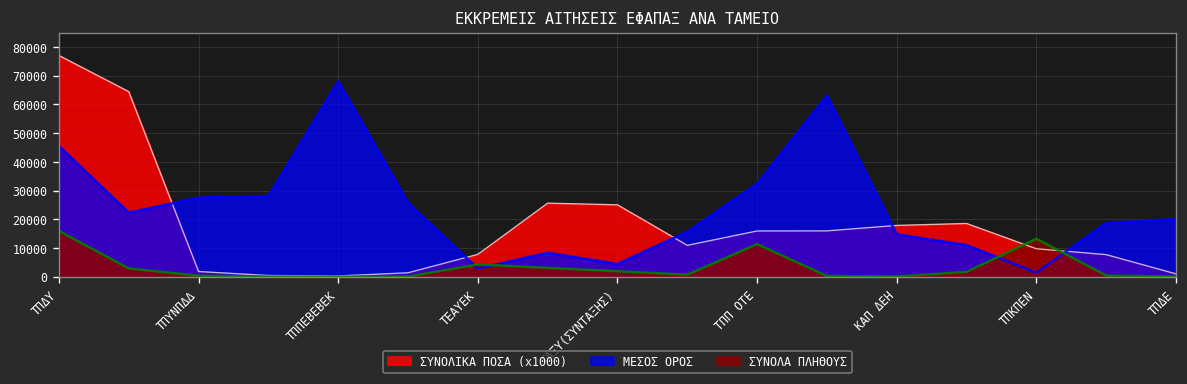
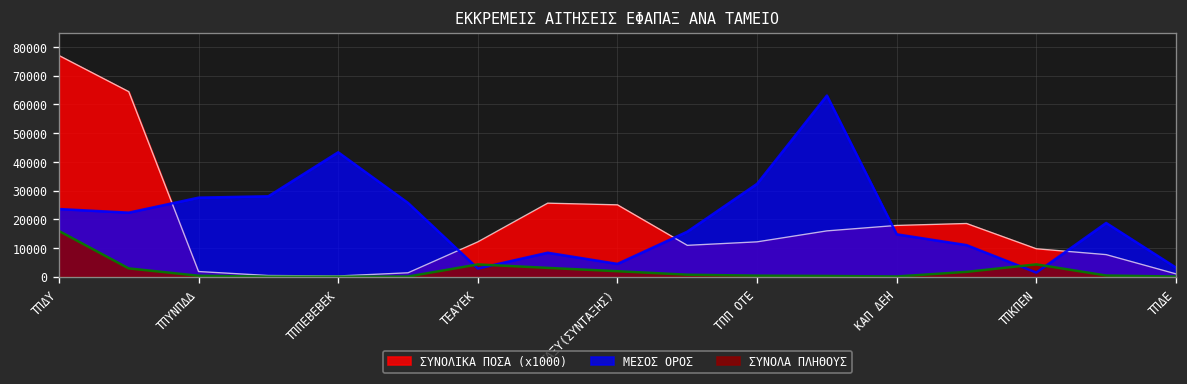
  {
    "ΣΥΝΟΛΙΚΑ ΠΟΣΑ (x1000)": {
      "ΤΠΔΥ": 77000,
      "ΤΠΥΝΠΔΔ": 2000,
-     "ΤΕΑΥΕΚ": 8000,
+     "ΤΕΑΥΕΚ": 12000,
      "ΤΑΞΥ(ΣΥΝΤΑΞΗΣ)": 25000,
-     "ΤΠΠ ΟΤΕ": 16000,
+     "ΤΠΠ ΟΤΕ": 12000,
      "ΚΑΠ ΔΕΗ": 18000,
      "ΤΠΚΠΕΝ": 10000
    },
    "ΜΕΣΟΣ ΟΡΟΣ": {
-     "ΤΠΔΥ": 46000,
+     "ΤΠΔΥ": 24000,
      "ΤΠΥΝΠΔΔ": 28000,
-     "ΤΠΠΕΒΕΒΕΚ": 68000,
+     "ΤΠΠΕΒΕΒΕΚ": 43000,
      "ΤΕΑΥΕΚ": 3000,
      "ΤΑΞΥ(ΣΥΝΤΑΞΗΣ)": 4000,
      "ΤΠΠ ΟΤΕ": 32000,
      "ΚΑΠ ΔΕΗ": 15000,
      "ΤΠΚΠΕΝ": 1000,
-     "ΤΠΔΕ": 20000
+     "ΤΠΔΕ": 3000
    },
    "ΣΥΝΟΛΑ ΠΛΗΘΟΥΣ": {
      "ΤΠΔΥ": 16000,
      "ΤΠΥΝΠΔΔ": 0,
      "ΤΕΑΥΕΚ": 4000,
      "ΤΑΞΥ(ΣΥΝΤΑΞΗΣ)": 2000,
-     "ΤΠΠ ΟΤΕ": 11000,
+     "ΤΠΠ ΟΤΕ": 0,
      "ΚΑΠ ΔΕΗ": 0,
-     "ΤΠΚΠΕΝ": 13000
+     "ΤΠΚΠΕΝ": 4000
    }
  }
